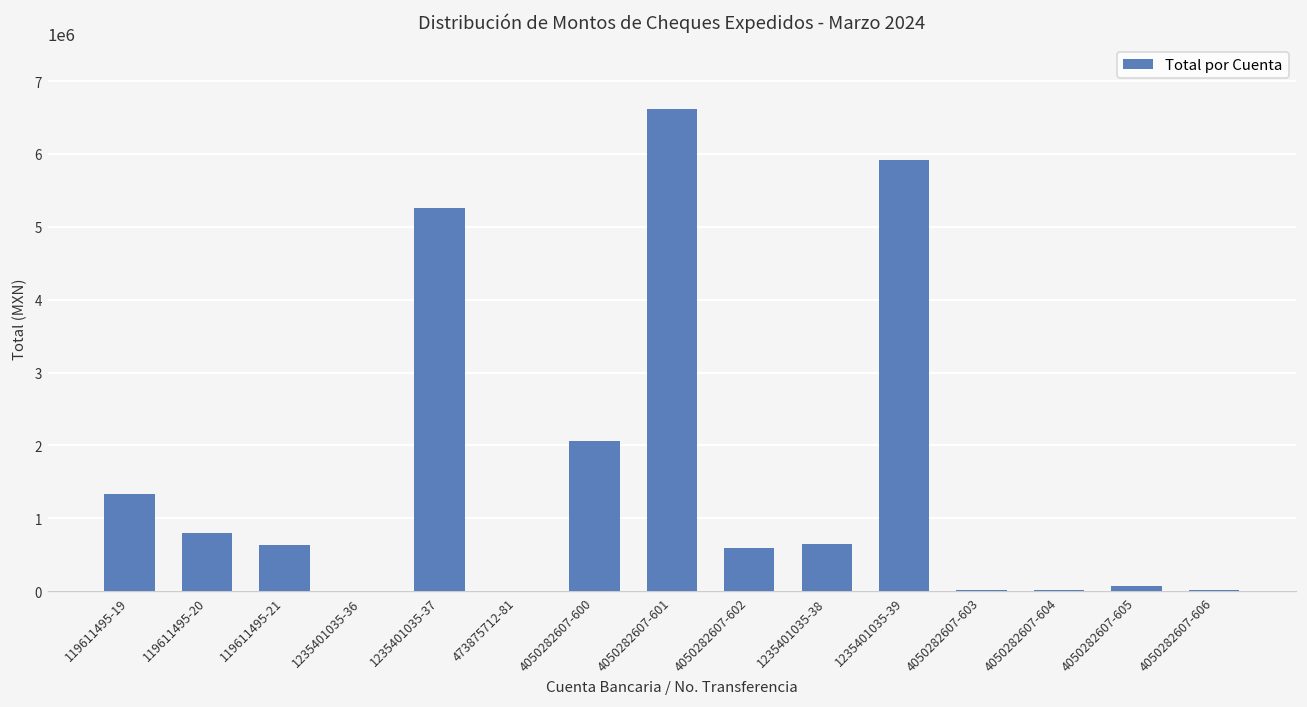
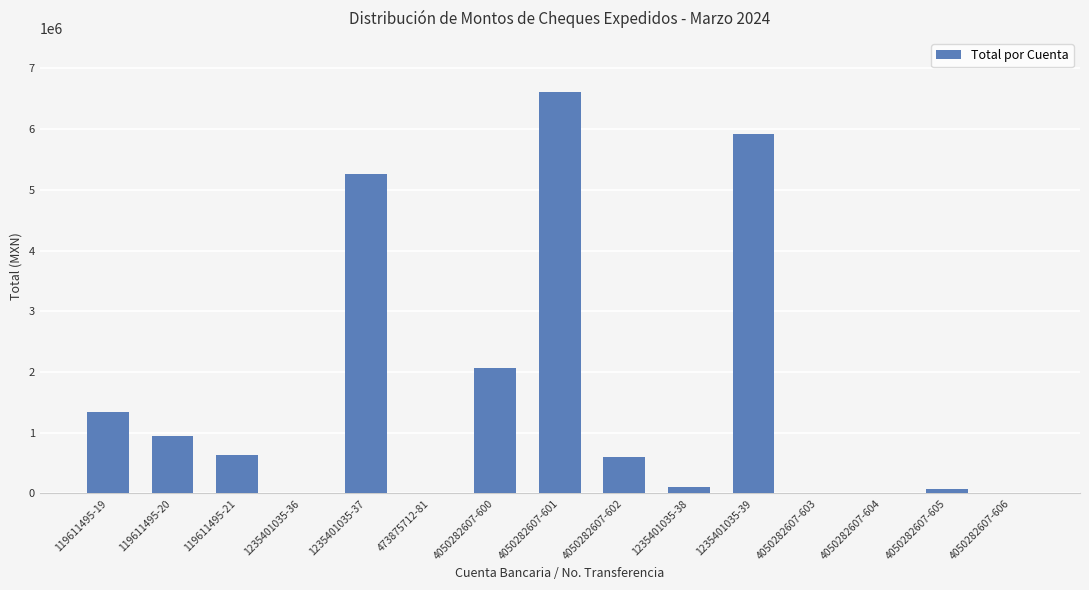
  {
    "119611495-19": 1300000,
-   "119611495-20": 800000,
+   "119611495-20": 1000000,
    "119611495-21": 600000,
    "1235401035-37": 5300000,
    "4050282607-600": 2100000,
    "4050282607-601": 6600000,
    "4050282607-602": 600000,
-   "1235401035-38": 600000,
+   "1235401035-38": 100000,
    "1235401035-39": 5900000,
    "4050282607-605": 100000
  }
